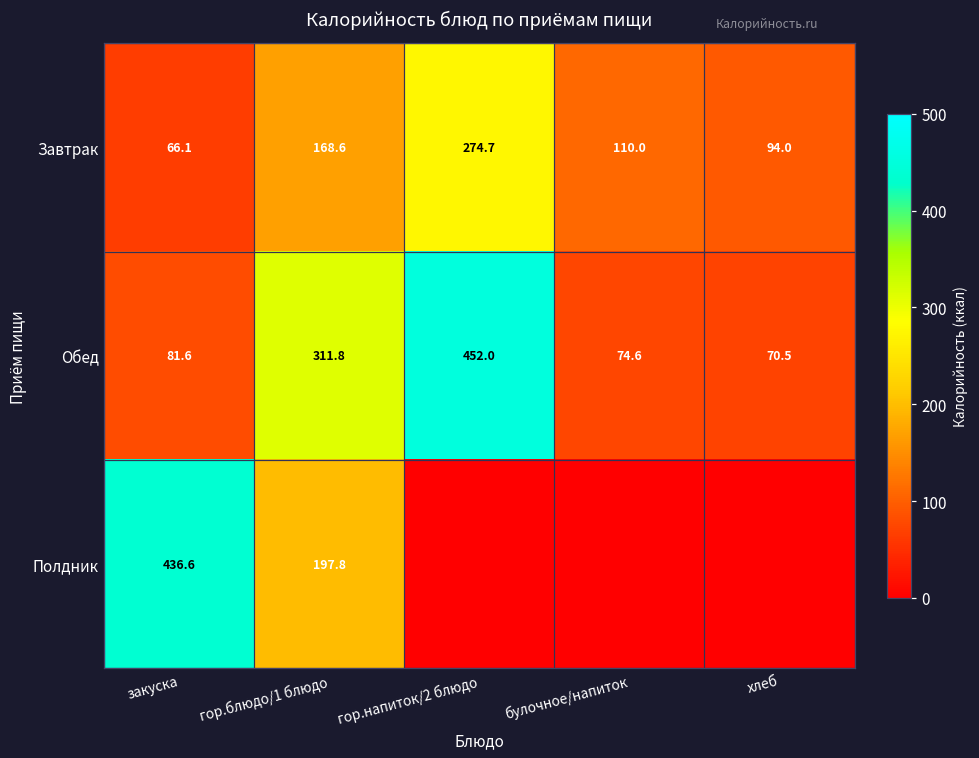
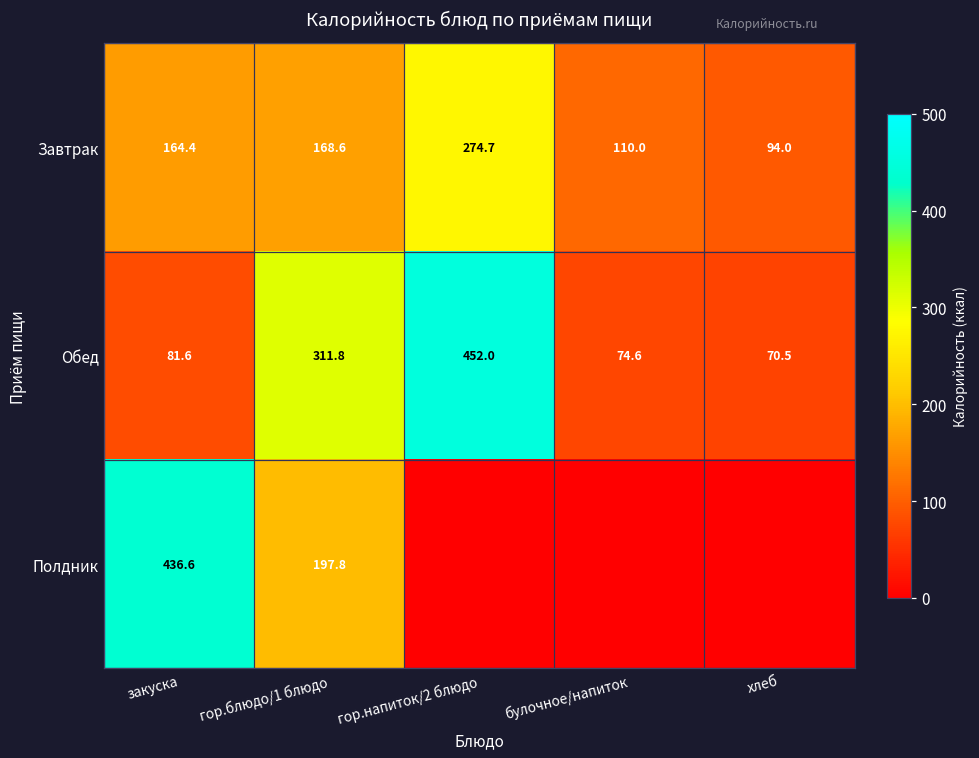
  {
    "Завтрак": {
-     "закуска": 66.1,
+     "закуска": 164.4,
      "гор.блюдо/1 блюдо": 168.6,
      "гор.напиток/2 блюдо": 274.7,
      "булочное/напиток": 110.0,
      "хлеб": 94.0
    },
    "Обед": {
      "закуска": 81.6,
      "гор.блюдо/1 блюдо": 311.8,
      "гор.напиток/2 блюдо": 452.0,
      "булочное/напиток": 74.6,
      "хлеб": 70.5
    },
    "Полдник": {
      "закуска": 436.6,
      "гор.блюдо/1 блюдо": 197.8
    }
  }
